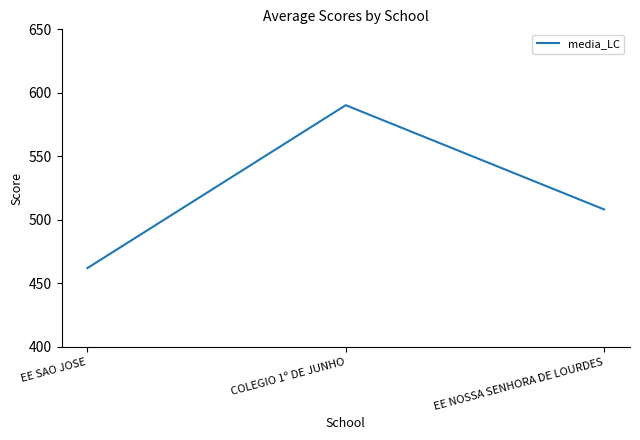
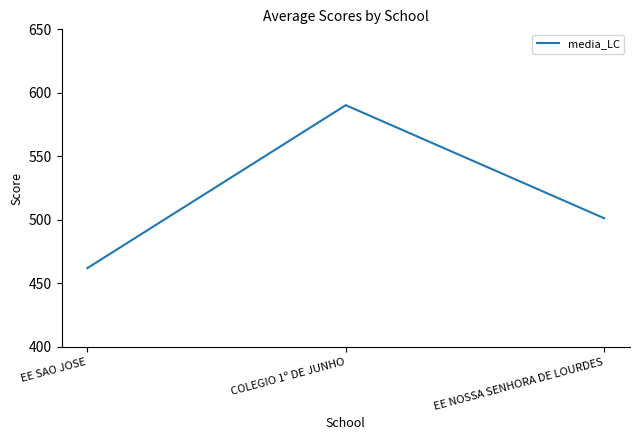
  {
    "EE SAO JOSE": 462,
    "COLEGIO 1º DE JUNHO": 590,
-   "EE NOSSA SENHORA DE LOURDES": 508
+   "EE NOSSA SENHORA DE LOURDES": 501
  }
